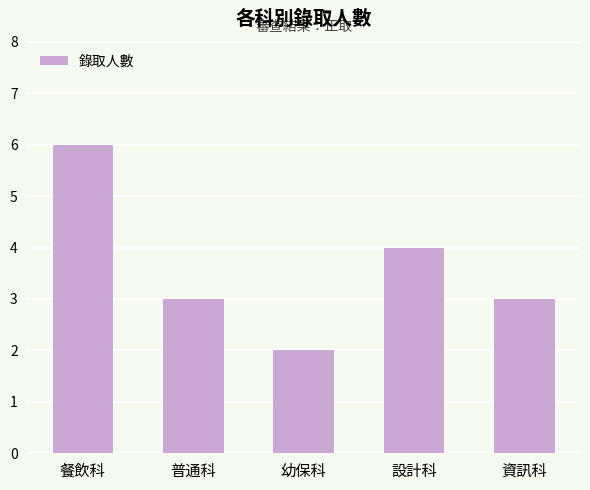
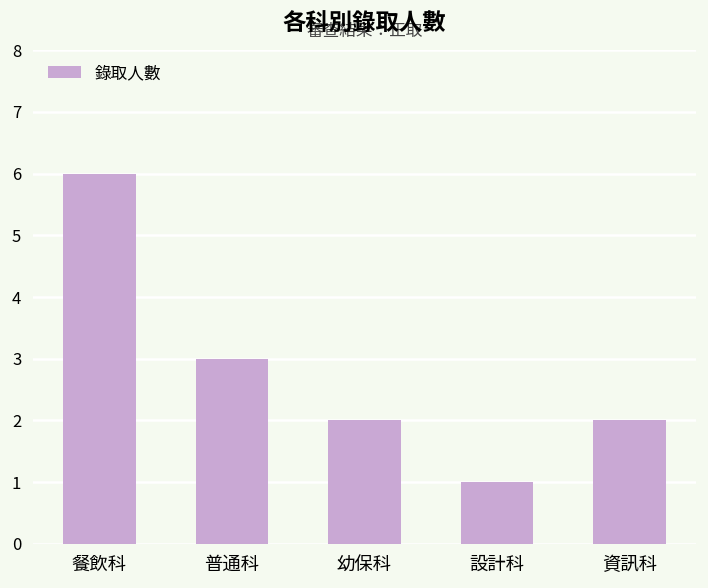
  {
    "餐飲科": 6,
    "普通科": 3,
    "幼保科": 2,
-   "設計科": 4,
-   "資訊科": 3
+   "設計科": 1,
+   "資訊科": 2
  }
